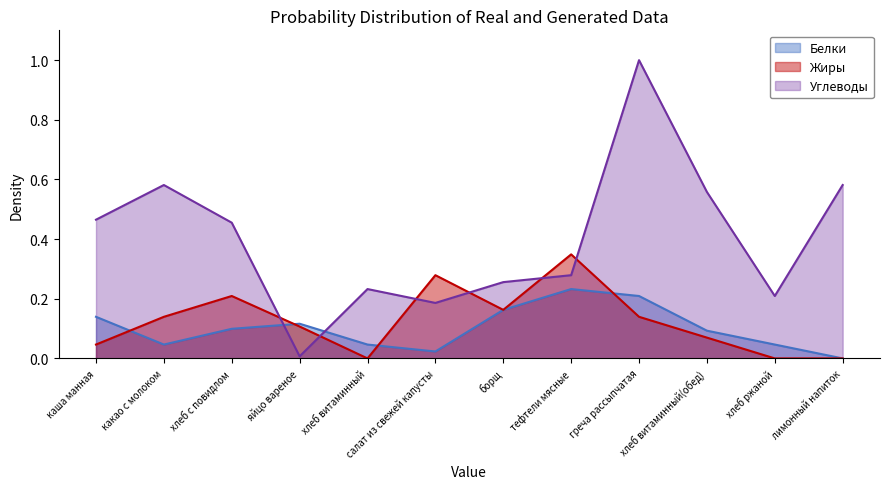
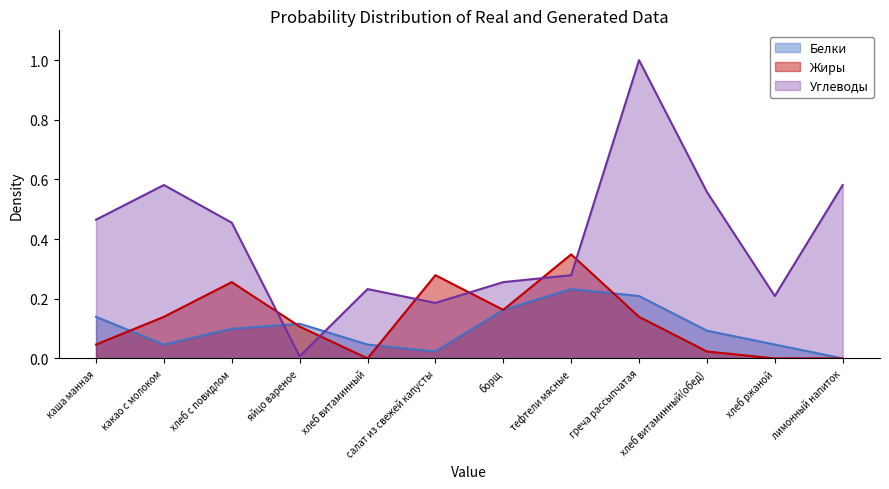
  {
    "Жиры": {
      "каша манная": 0.05,
      "какао с молоком": 0.14,
-     "хлеб с повидлом": 0.21,
+     "хлеб с повидлом": 0.26,
      "яйцо вареное": 0.11,
      "хлеб витаминный": 0.00,
      "салат из свежей капусты": 0.28,
      "тефтели мясные": 0.35,
      "греча рассыпчатая": 0.14,
-     "хлеб витаминный(обед)": 0.07,
+     "хлеб витаминный(обед)": 0.02,
      "хлеб ржаной": 0.00
    }
  }
